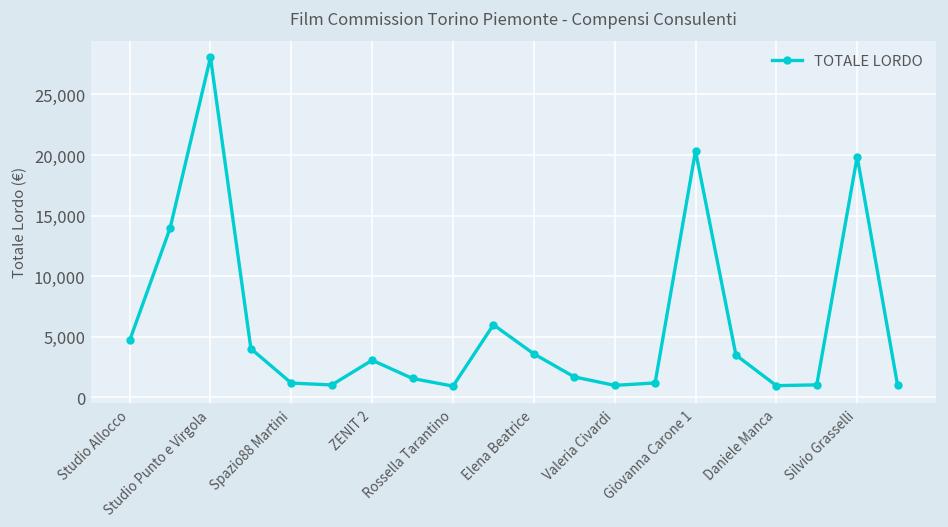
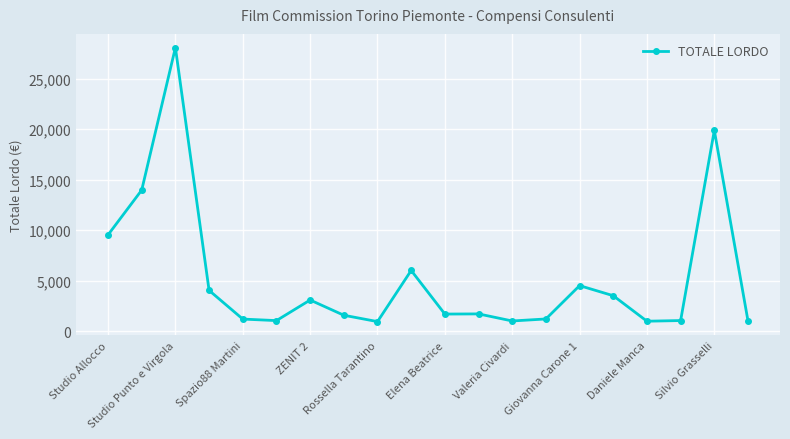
  {
-   "Studio Allocco": "4,700",
+   "Studio Allocco": "9,500",
    "Studio Punto e Virgola": "28,100",
    "Spazio88 Martini": "1,200",
    "ZENIT 2": "3,100",
    "Rossella Tarantino": "900",
-   "Elena Beatrice": "3,600",
+   "Elena Beatrice": "1,700",
    "Valeria Civardi": "1,000",
-   "Giovanna Carone 1": "20,300",
+   "Giovanna Carone 1": "4,500",
    "Daniele Manca": "1,000",
    "Silvio Grasselli": "19,900"
  }
